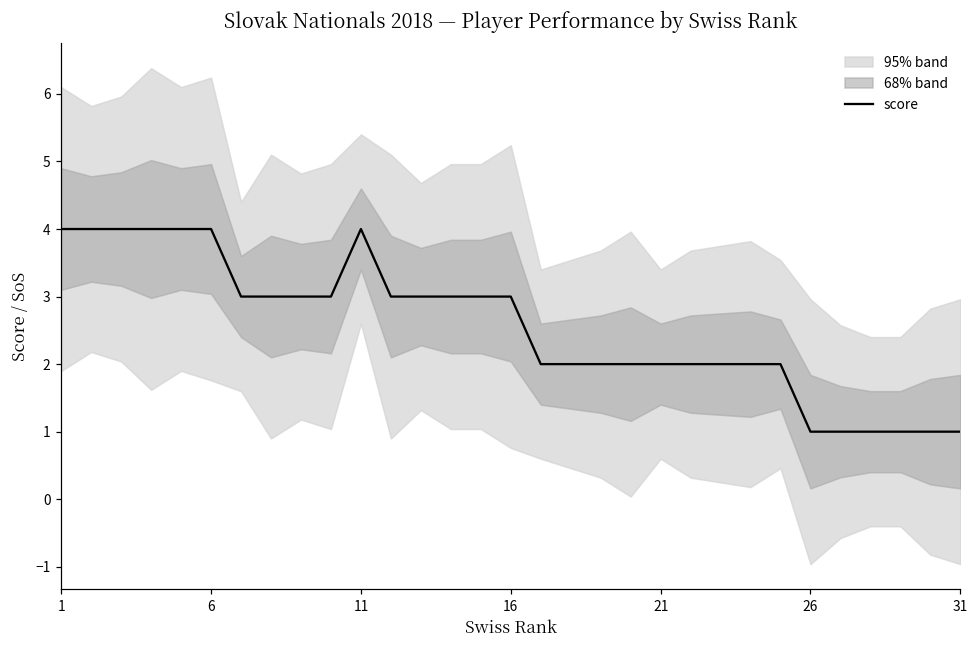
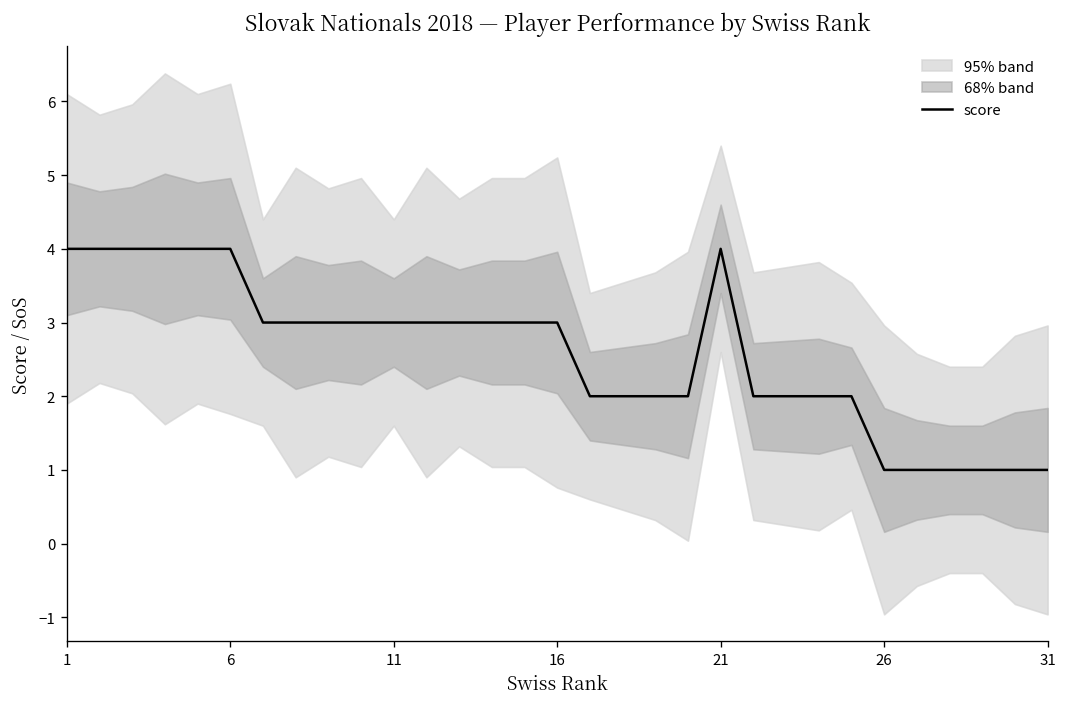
  {
    "score": {
      "1": 4,
      "6": 4,
-     "11": 4,
+     "11": 3,
      "16": 3,
-     "21": 2,
+     "21": 4,
      "26": 1,
      "31": 1
    }
  }
